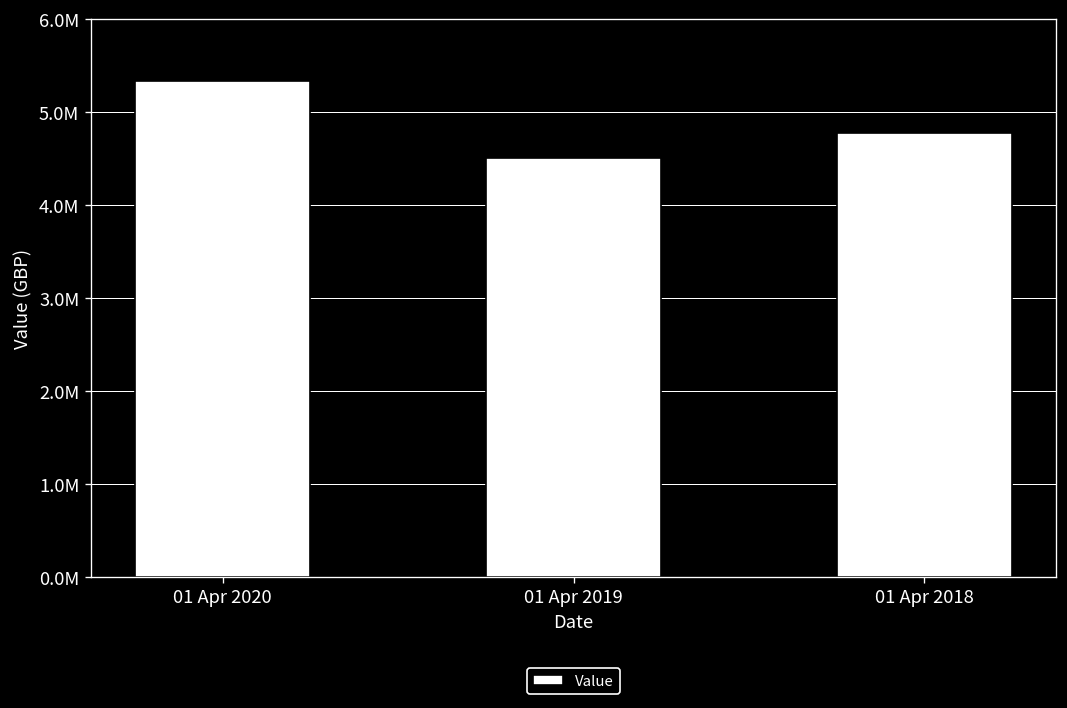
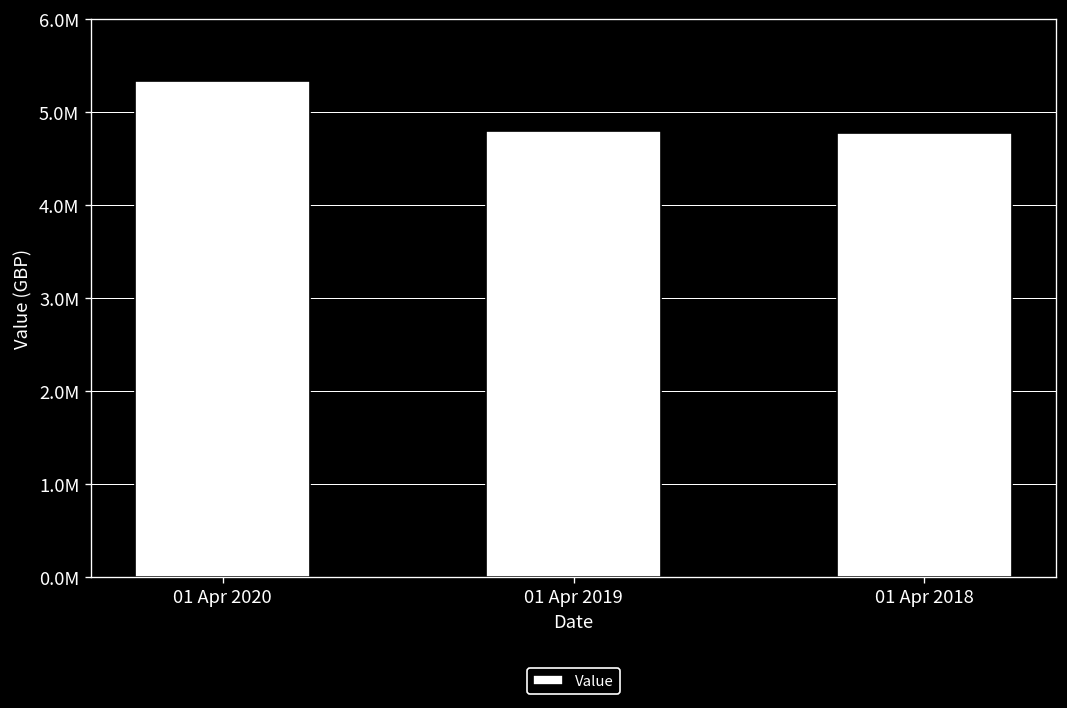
  {
    "01 Apr 2020": 5300000,
-   "01 Apr 2019": 4500000,
+   "01 Apr 2019": 4800000,
    "01 Apr 2018": 4800000
  }
